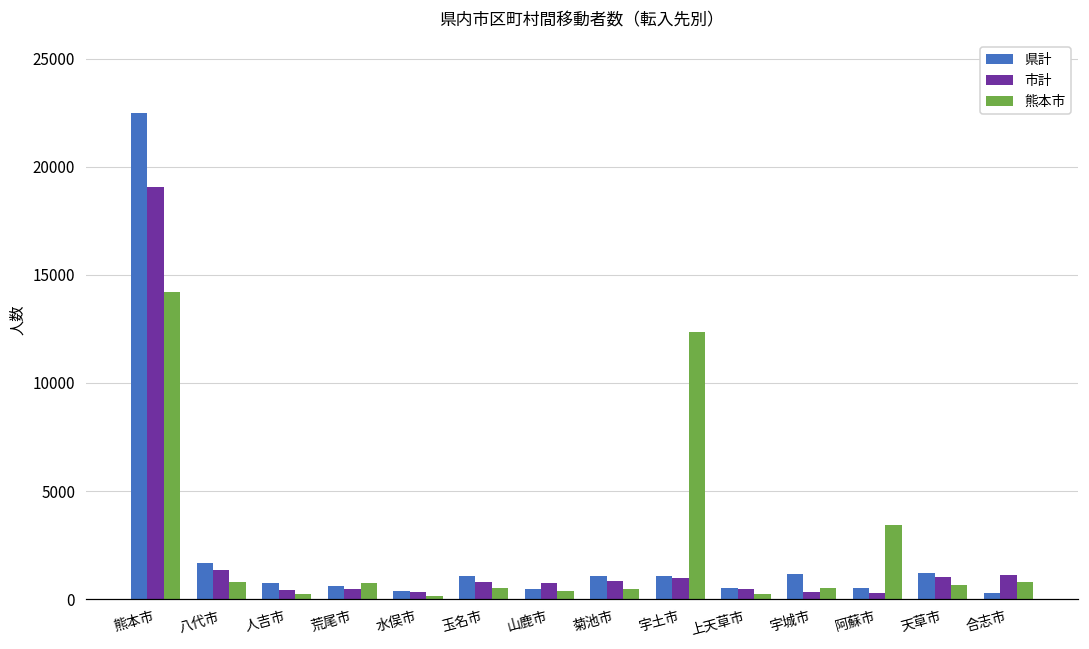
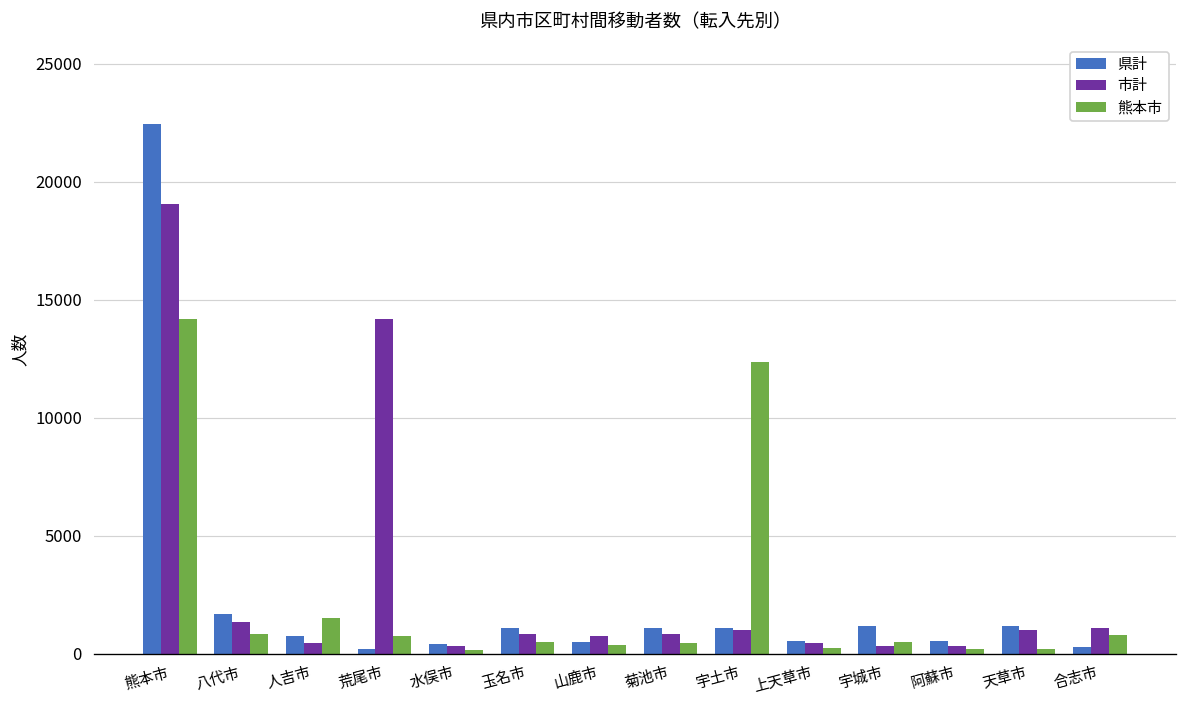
  {
    "県計": {
      "熊本市": 22500,
      "八代市": 1700,
      "人吉市": 700,
-     "荒尾市": 600,
+     "荒尾市": 200,
      "水俣市": 400,
      "玉名市": 1100,
      "山鹿市": 500,
      "菊池市": 1100,
      "宇土市": 1100,
      "上天草市": 500,
      "宇城市": 1200,
      "阿蘇市": 500,
      "天草市": 1200,
      "合志市": 300
    },
    "市計": {
      "熊本市": 19000,
      "八代市": 1300,
      "人吉市": 400,
-     "荒尾市": 500,
+     "荒尾市": 14200,
      "水俣市": 300,
      "玉名市": 800,
      "山鹿市": 800,
      "菊池市": 800,
      "宇土市": 1000,
      "上天草市": 500,
      "宇城市": 300,
      "阿蘇市": 300,
      "天草市": 1000,
      "合志市": 1100
    },
    "熊本市": {
      "熊本市": 14200,
      "八代市": 800,
-     "人吉市": 300,
+     "人吉市": 1500,
      "荒尾市": 800,
      "水俣市": 200,
      "玉名市": 500,
      "山鹿市": 400,
      "菊池市": 500,
      "宇土市": 12300,
      "上天草市": 200,
      "宇城市": 500,
-     "阿蘇市": 3500,
-     "天草市": 700,
+     "阿蘇市": 200,
+     "天草市": 200,
      "合志市": 800
    }
  }
